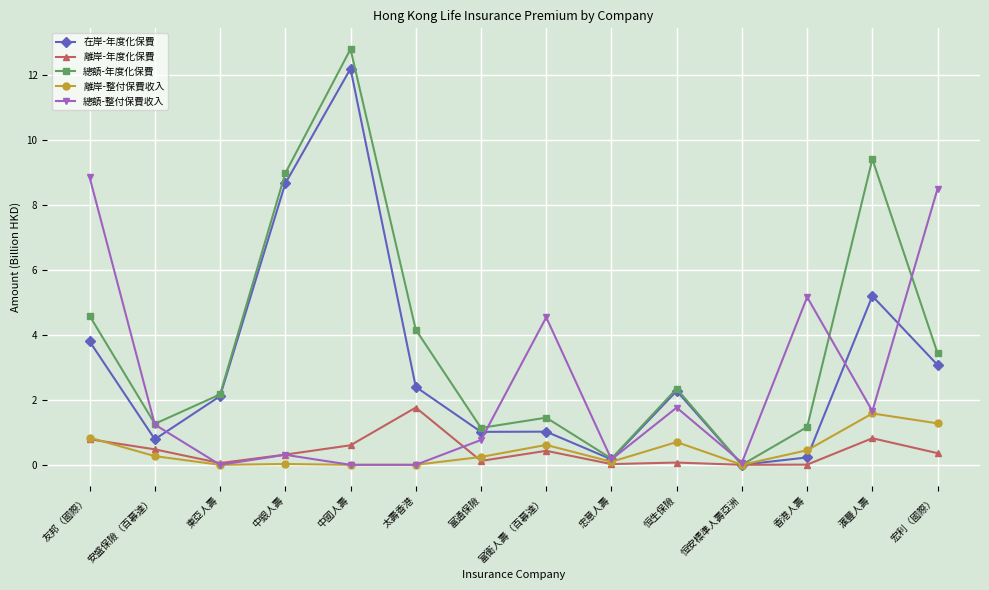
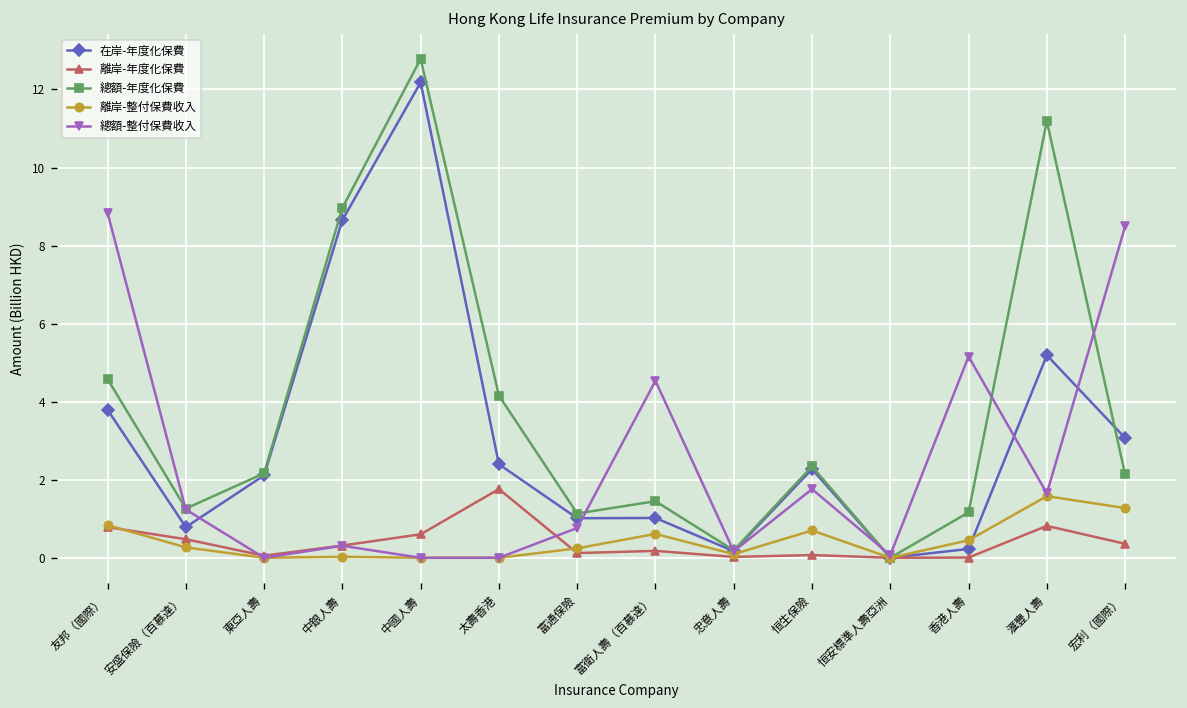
  {
    "在岸-年度化保費": {
      "友邦（國際）": 3.8,
      "安盛保險（百慕達）": 0.8,
      "中銀人壽": 8.7,
      "中國人壽": 12.2,
      "太壽香港": 2.4,
      "富通保險": 1.0,
      "富衛人壽（百慕達）": 1.0,
      "香港人壽": 0.2,
      "滙豐人壽": 5.2,
      "宏利（國際）": 3.1
    },
    "離岸-年度化保費": {
      "安盛保險（百慕達）": 0.5,
      "中國人壽": 0.6,
      "太壽香港": 1.8,
      "富通保險": 0.1,
-     "富衛人壽（百慕達）": 0.4,
+     "富衛人壽（百慕達）": 0.2,
      "恒生保險": 0.1,
      "香港人壽": 0.0,
      "滙豐人壽": 0.8,
      "宏利（國際）": 0.4
    },
    "總額-年度化保費": {
      "友邦（國際）": 4.6,
      "中銀人壽": 9.0,
      "中國人壽": 12.8,
      "太壽香港": 4.2,
      "富通保險": 1.1,
      "富衛人壽（百慕達）": 1.4,
      "香港人壽": 1.2,
-     "滙豐人壽": 9.4,
-     "宏利（國際）": 3.4
+     "滙豐人壽": 11.2,
+     "宏利（國際）": 2.1
    },
    "離岸-整付保費收入": {
      "安盛保險（百慕達）": 0.3,
      "中銀人壽": 0.0,
      "富通保險": 0.2,
      "富衛人壽（百慕達）": 0.6,
      "恒生保險": 0.7,
      "香港人壽": 0.4,
      "宏利（國際）": 1.3
    },
    "總額-整付保費收入": {
      "友邦（國際）": 8.8,
      "富通保險": 0.8,
      "富衛人壽（百慕達）": 4.5,
      "恒生保險": 1.8,
      "香港人壽": 5.2,
      "宏利（國際）": 8.5
    }
  }
